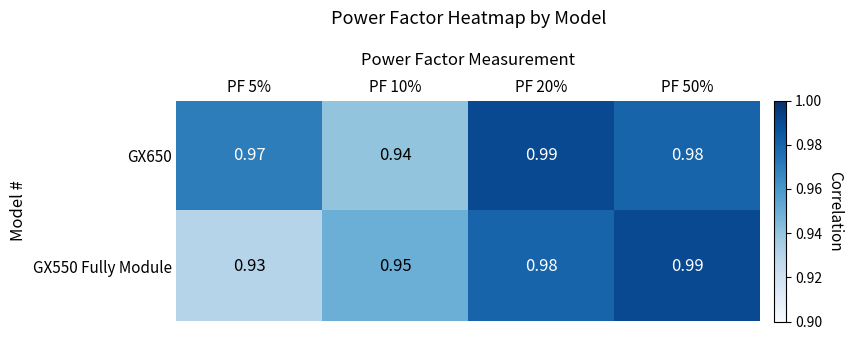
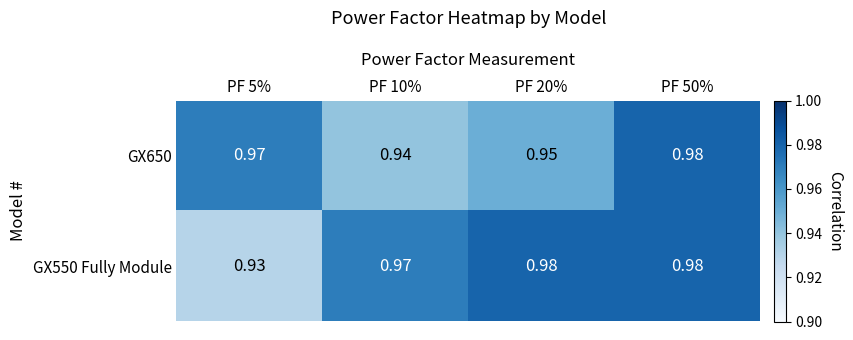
  {
    "GX650": {
      "PF 5%": 0.97,
      "PF 10%": 0.94,
-     "PF 20%": 0.99,
+     "PF 20%": 0.95,
      "PF 50%": 0.98
    },
    "GX550 Fully Module": {
      "PF 5%": 0.93,
-     "PF 10%": 0.95,
+     "PF 10%": 0.97,
      "PF 20%": 0.98,
-     "PF 50%": 0.99
+     "PF 50%": 0.98
    }
  }
